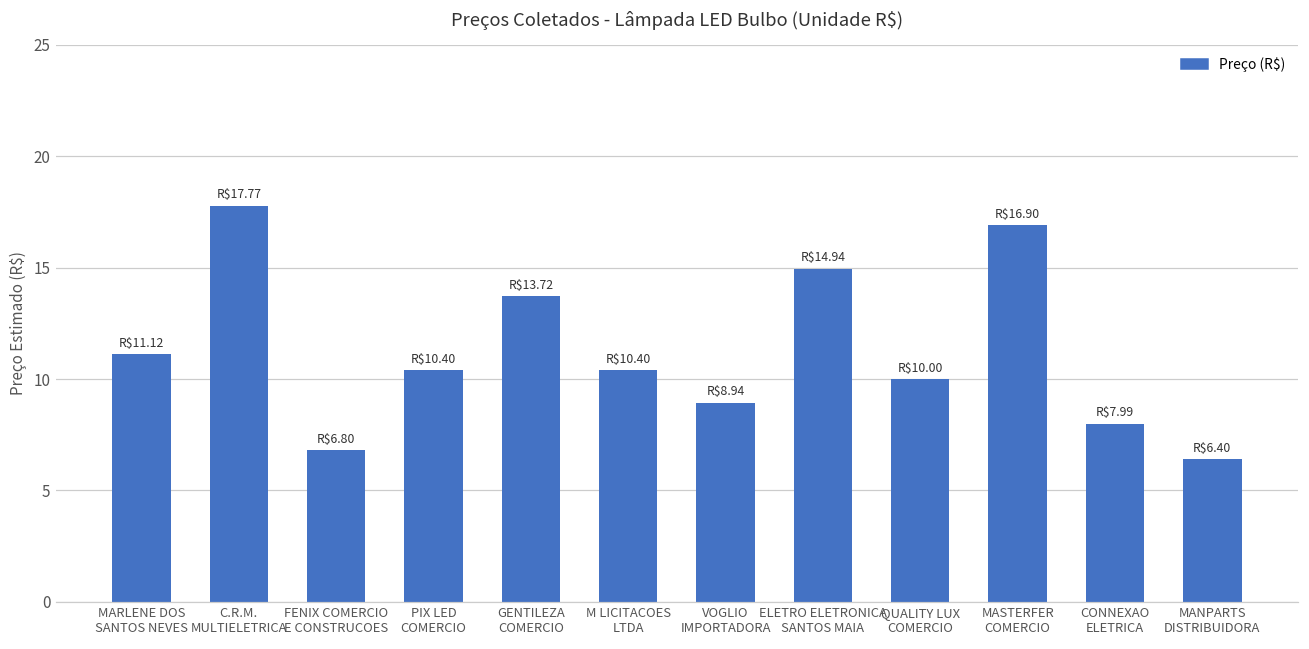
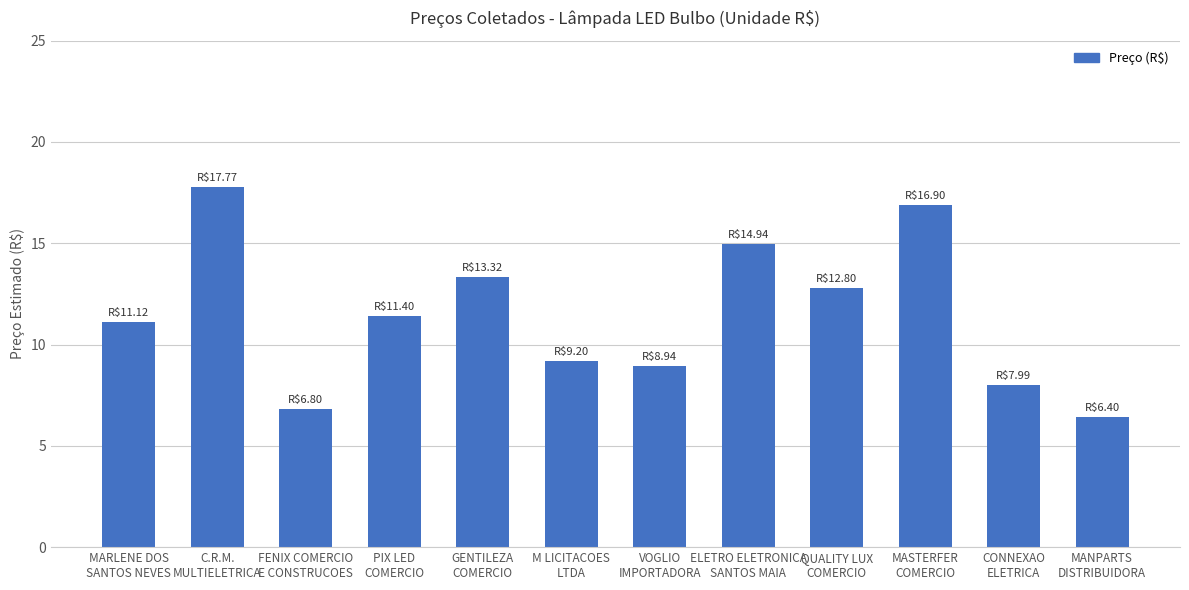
  {
    "MARLENE DOS SANTOS NEVES": "$11.12",
    "C.R.M. MULTIELETRICA": "$17.77",
    "FENIX COMERCIO E CONSTRUCOES": "$6.80",
-   "PIX LED COMERCIO": "$10.40",
-   "GENTILEZA COMERCIO": "$13.72",
-   "M LICITACOES LTDA": "$10.40",
+   "PIX LED COMERCIO": "$11.40",
+   "GENTILEZA COMERCIO": "$13.32",
+   "M LICITACOES LTDA": "$9.20",
    "VOGLIO IMPORTADORA": "$8.94",
    "ELETRO ELETRONICA SANTOS MAIA": "$14.94",
-   "QUALITY LUX COMERCIO": "$10.00",
+   "QUALITY LUX COMERCIO": "$12.80",
    "MASTERFER COMERCIO": "$16.90",
    "CONNEXAO ELETRICA": "$7.99",
    "MANPARTS DISTRIBUIDORA": "$6.40"
  }
